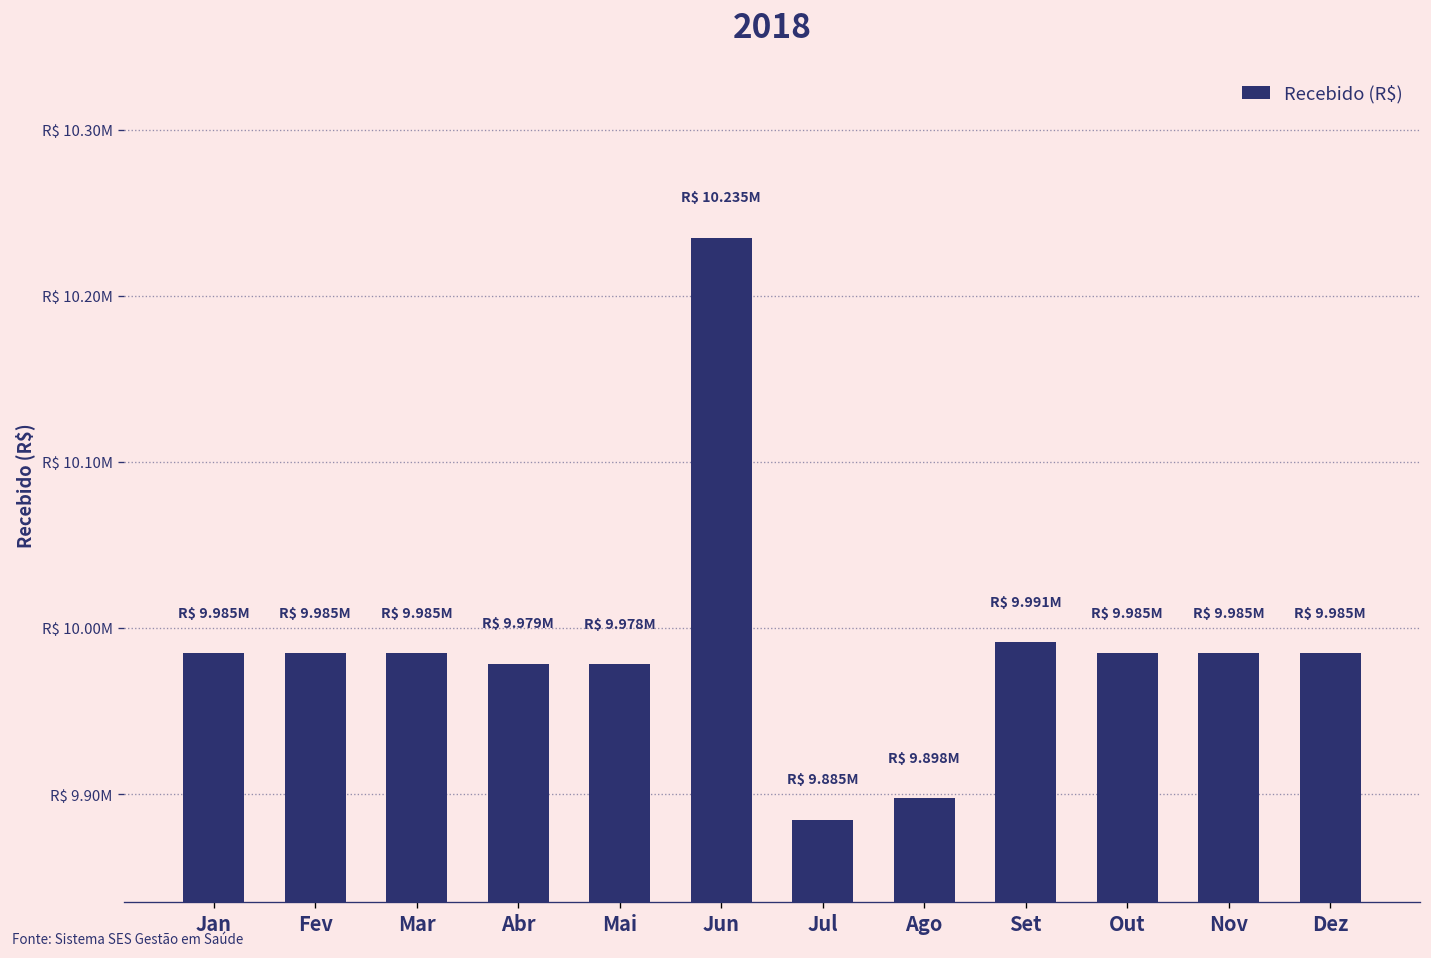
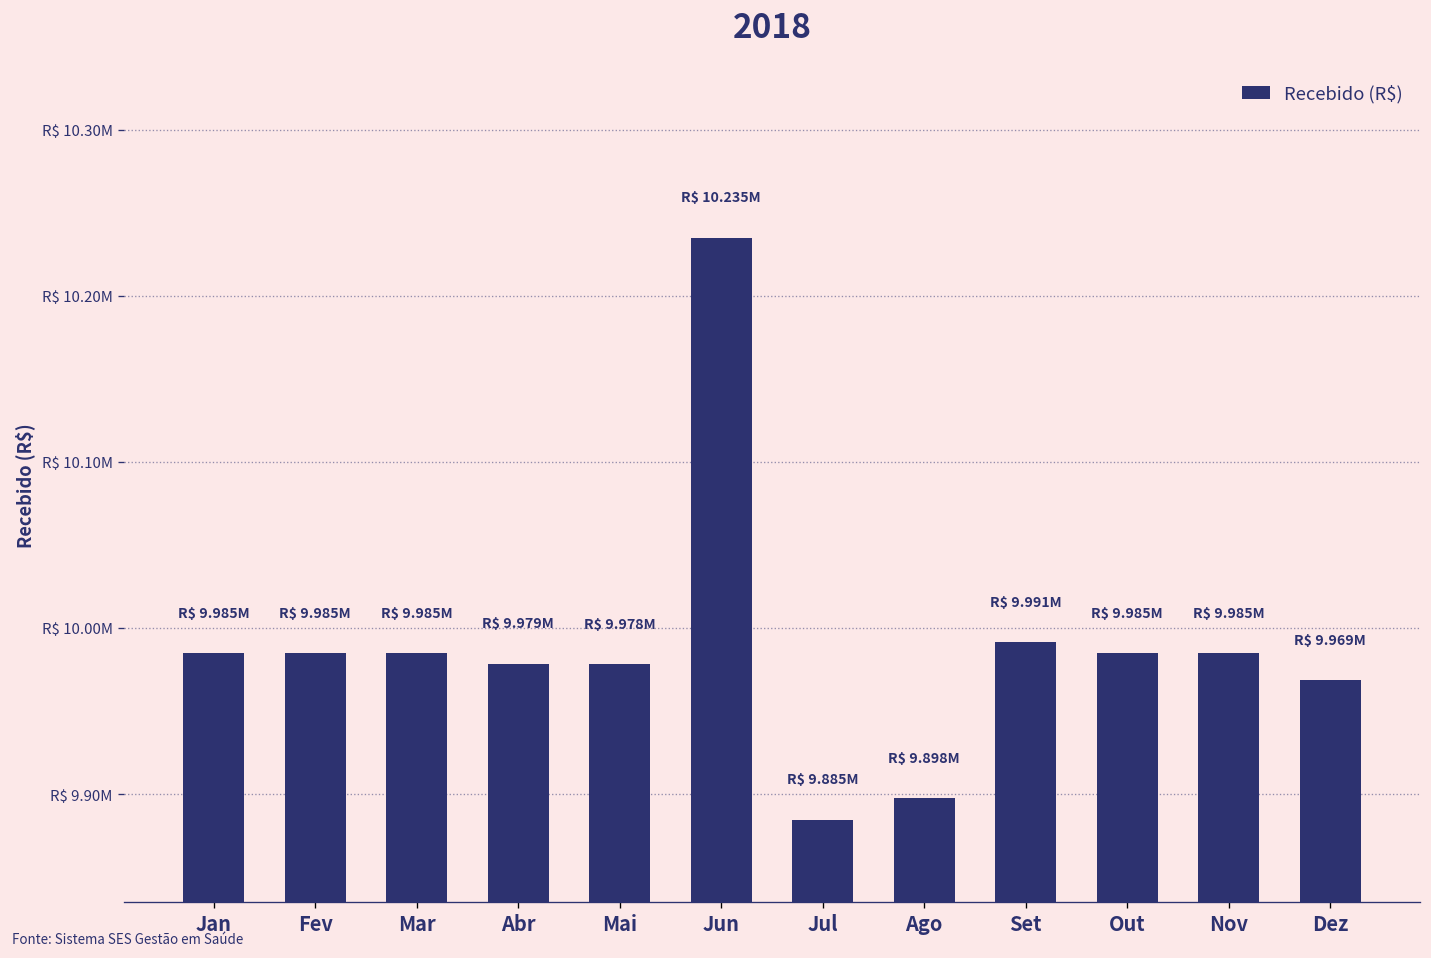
  {
-   "Dez": "9.985M"
+   "Dez": "9.969M"
  }
